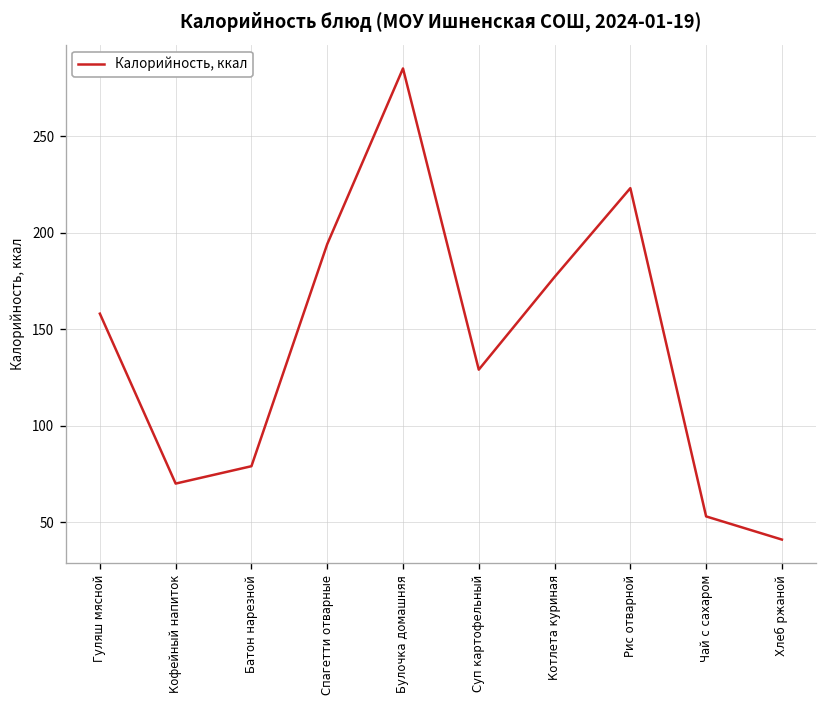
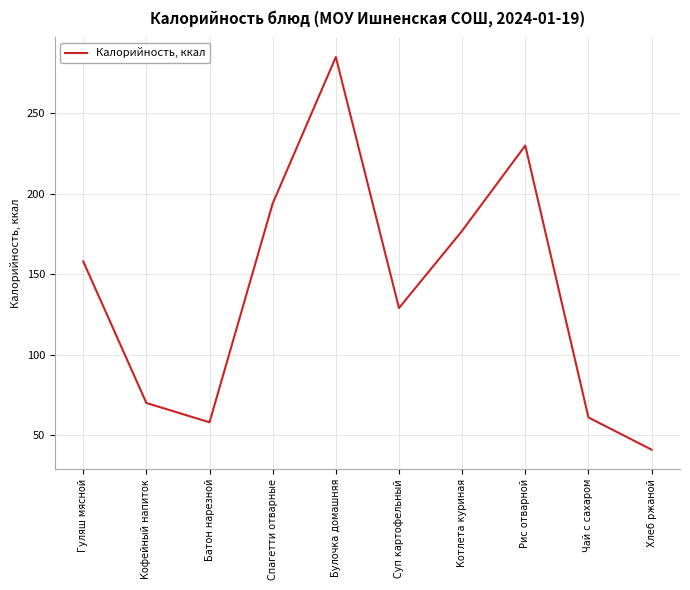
  {
    "Гуляш мясной": 158,
    "Кофейный напиток": 70,
-   "Батон нарезной": 79,
+   "Батон нарезной": 58,
    "Спагетти отварные": 194,
    "Булочка домашняя": 285,
    "Суп картофельный": 129,
    "Котлета куриная": 177,
-   "Рис отварной": 223,
-   "Чай с сахаром": 53,
+   "Рис отварной": 230,
+   "Чай с сахаром": 61,
    "Хлеб ржаной": 41
  }
